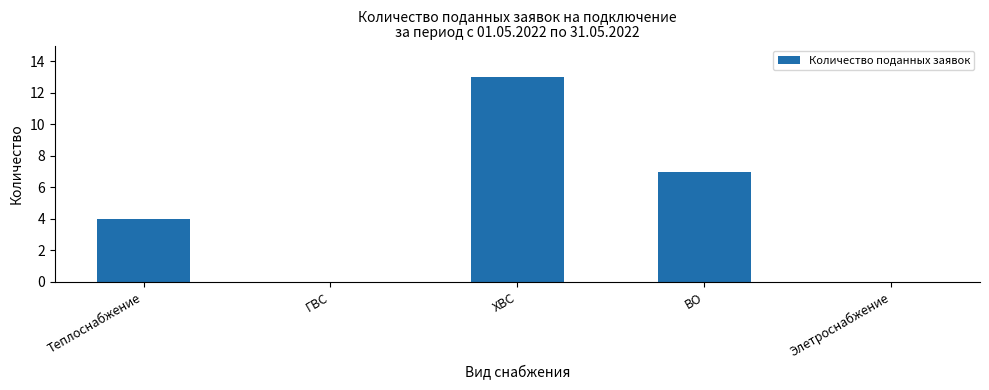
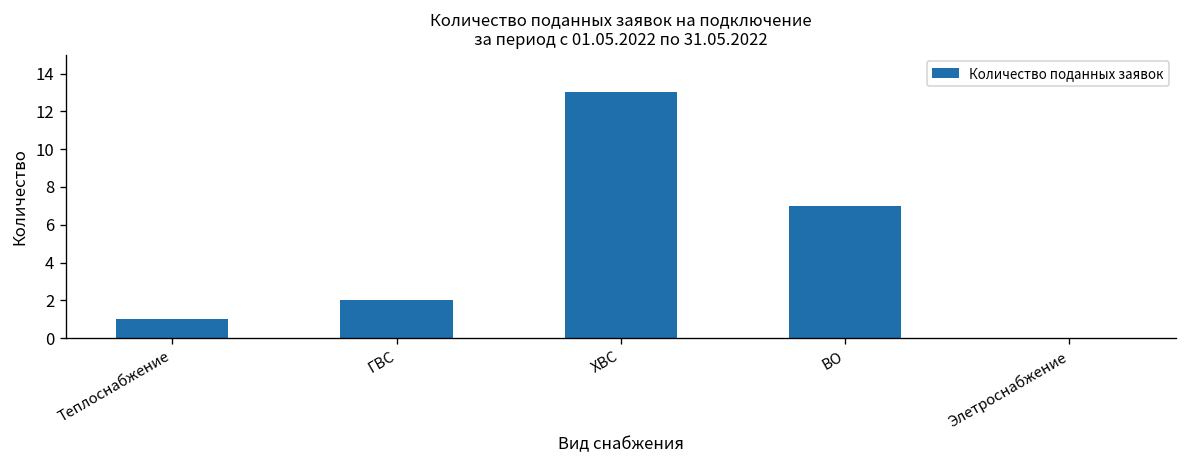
  {
-   "Теплоснабжение": 4,
-   "ГВС": 0,
+   "Теплоснабжение": 1,
+   "ГВС": 2,
    "ХВС": 13,
    "ВО": 7,
    "Элетроснабжение": 0
  }
